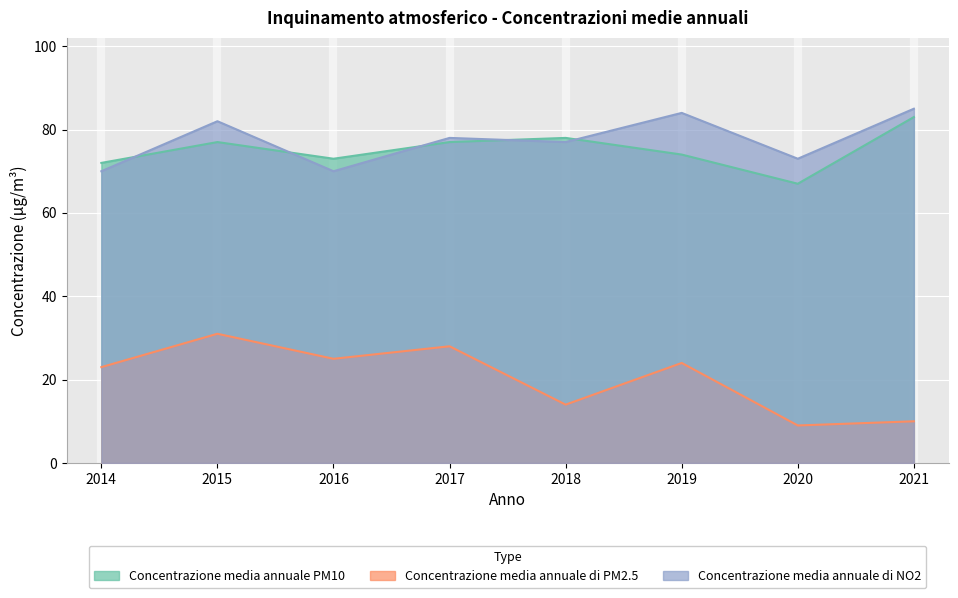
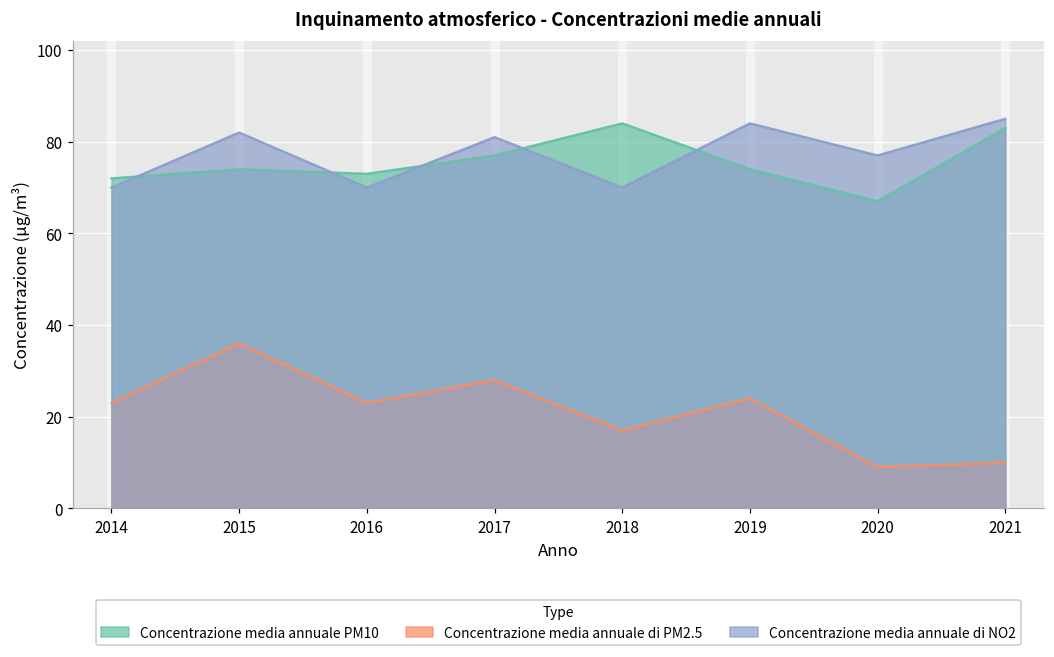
  {
    "Concentrazione media annuale PM10": {
      "2014": 72,
-     "2015": 77,
+     "2015": 74,
      "2016": 73,
      "2017": 77,
-     "2018": 78,
+     "2018": 84,
      "2019": 74,
      "2020": 67,
      "2021": 83
    },
    "Concentrazione media annuale di PM2.5": {
      "2014": 23,
-     "2015": 31,
-     "2016": 25,
+     "2015": 36,
+     "2016": 23,
      "2017": 28,
-     "2018": 14,
+     "2018": 17,
      "2019": 24,
      "2020": 9,
      "2021": 10
    },
    "Concentrazione media annuale di NO2": {
      "2014": 70,
      "2015": 82,
      "2016": 70,
-     "2017": 78,
-     "2018": 77,
+     "2017": 81,
+     "2018": 70,
      "2019": 84,
-     "2020": 73,
+     "2020": 77,
      "2021": 85
    }
  }
